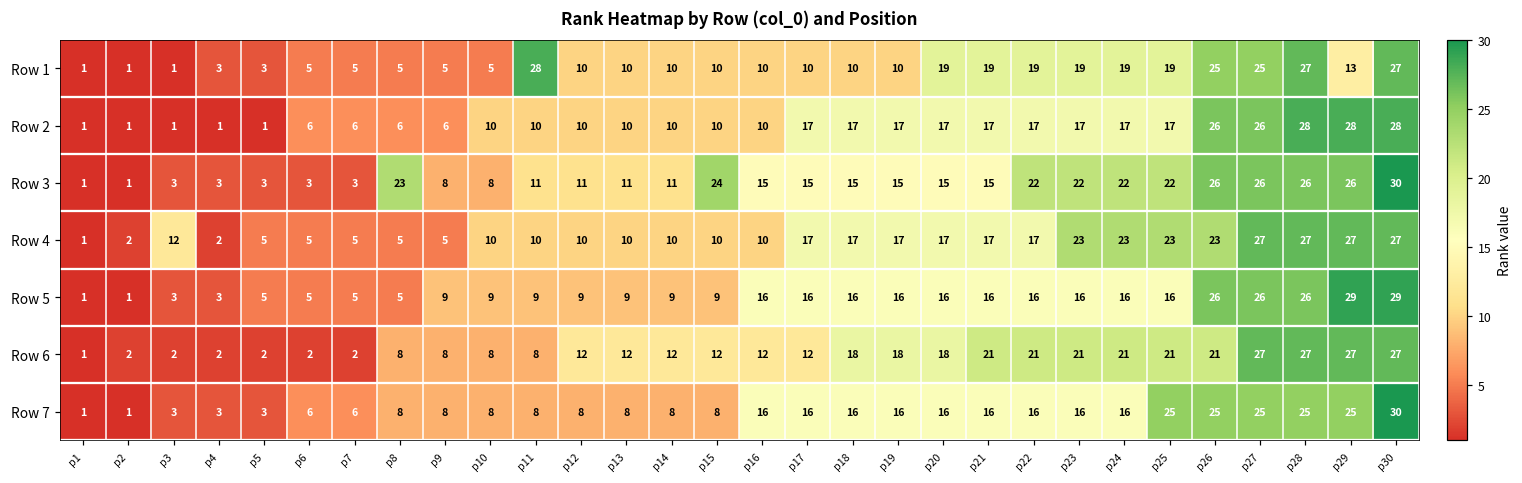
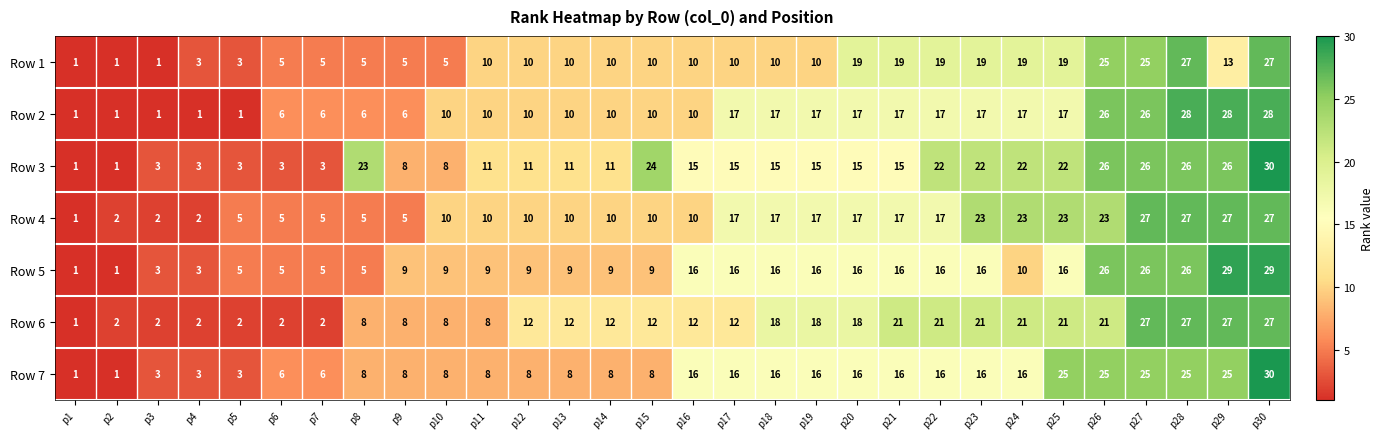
  {
    "Row 1": {
      "p1": 1,
      "p2": 1,
      "p3": 1,
      "p4": 3,
      "p5": 3,
      "p6": 5,
      "p7": 5,
      "p8": 5,
      "p9": 5,
      "p10": 5,
-     "p11": 28,
+     "p11": 10,
      "p12": 10,
      "p13": 10,
      "p14": 10,
      "p15": 10,
      "p16": 10,
      "p17": 10,
      "p18": 10,
      "p19": 10,
      "p20": 19,
      "p21": 19,
      "p22": 19,
      "p23": 19,
      "p24": 19,
      "p25": 19,
      "p26": 25,
      "p27": 25,
      "p28": 27,
      "p29": 13,
      "p30": 27
    },
    "Row 4": {
      "p1": 1,
      "p2": 2,
-     "p3": 12,
+     "p3": 2,
      "p4": 2,
      "p5": 5,
      "p6": 5,
      "p7": 5,
      "p8": 5,
      "p9": 5,
      "p10": 10,
      "p11": 10,
      "p12": 10,
      "p13": 10,
      "p14": 10,
      "p15": 10,
      "p16": 10,
      "p17": 17,
      "p18": 17,
      "p19": 17,
      "p20": 17,
      "p21": 17,
      "p22": 17,
      "p23": 23,
      "p24": 23,
      "p25": 23,
      "p26": 23,
      "p27": 27,
      "p28": 27,
      "p29": 27,
      "p30": 27
    },
    "Row 5": {
      "p1": 1,
      "p2": 1,
      "p3": 3,
      "p4": 3,
      "p5": 5,
      "p6": 5,
      "p7": 5,
      "p8": 5,
      "p9": 9,
      "p10": 9,
      "p11": 9,
      "p12": 9,
      "p13": 9,
      "p14": 9,
      "p15": 9,
      "p16": 16,
      "p17": 16,
      "p18": 16,
      "p19": 16,
      "p20": 16,
      "p21": 16,
      "p22": 16,
      "p23": 16,
-     "p24": 16,
+     "p24": 10,
      "p25": 16,
      "p26": 26,
      "p27": 26,
      "p28": 26,
      "p29": 29,
      "p30": 29
    }
  }
